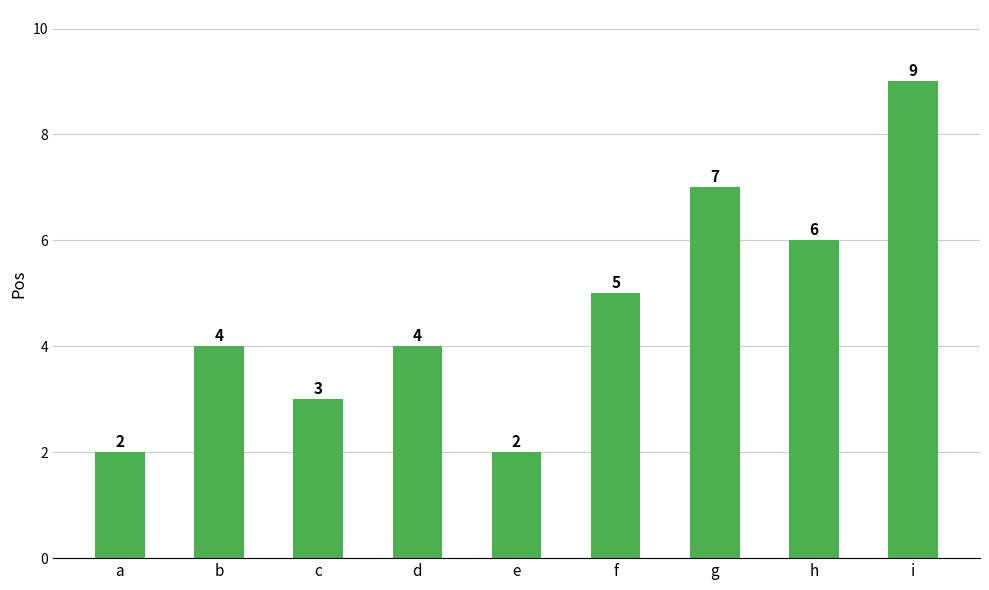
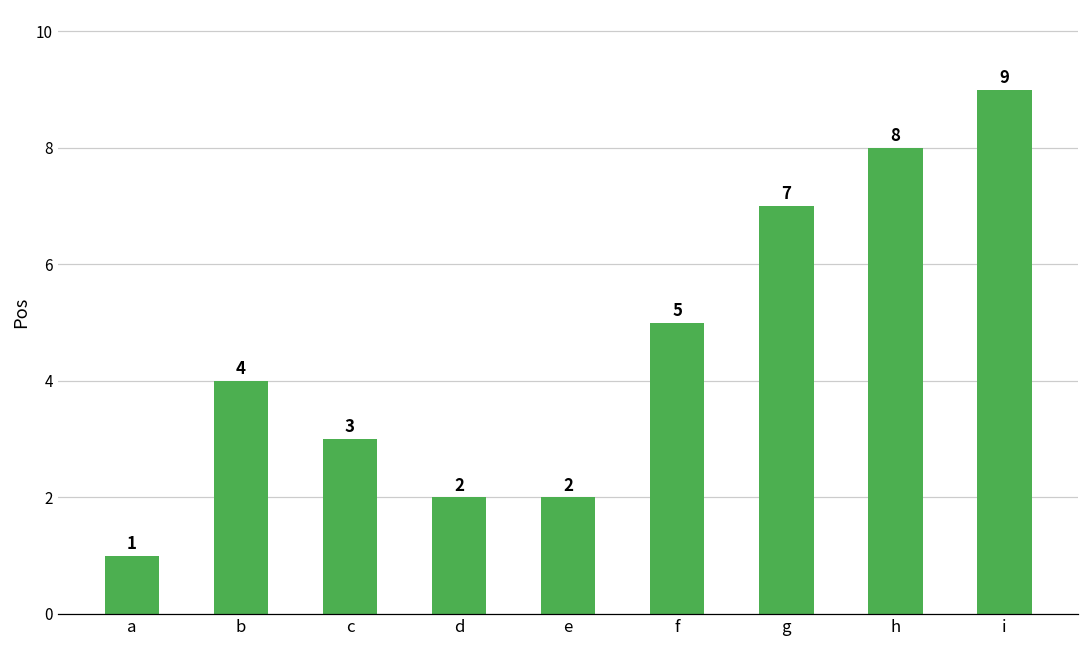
  {
-   "a": 2,
+   "a": 1,
    "b": 4,
    "c": 3,
-   "d": 4,
+   "d": 2,
    "e": 2,
    "f": 5,
    "g": 7,
-   "h": 6,
+   "h": 8,
    "i": 9
  }
